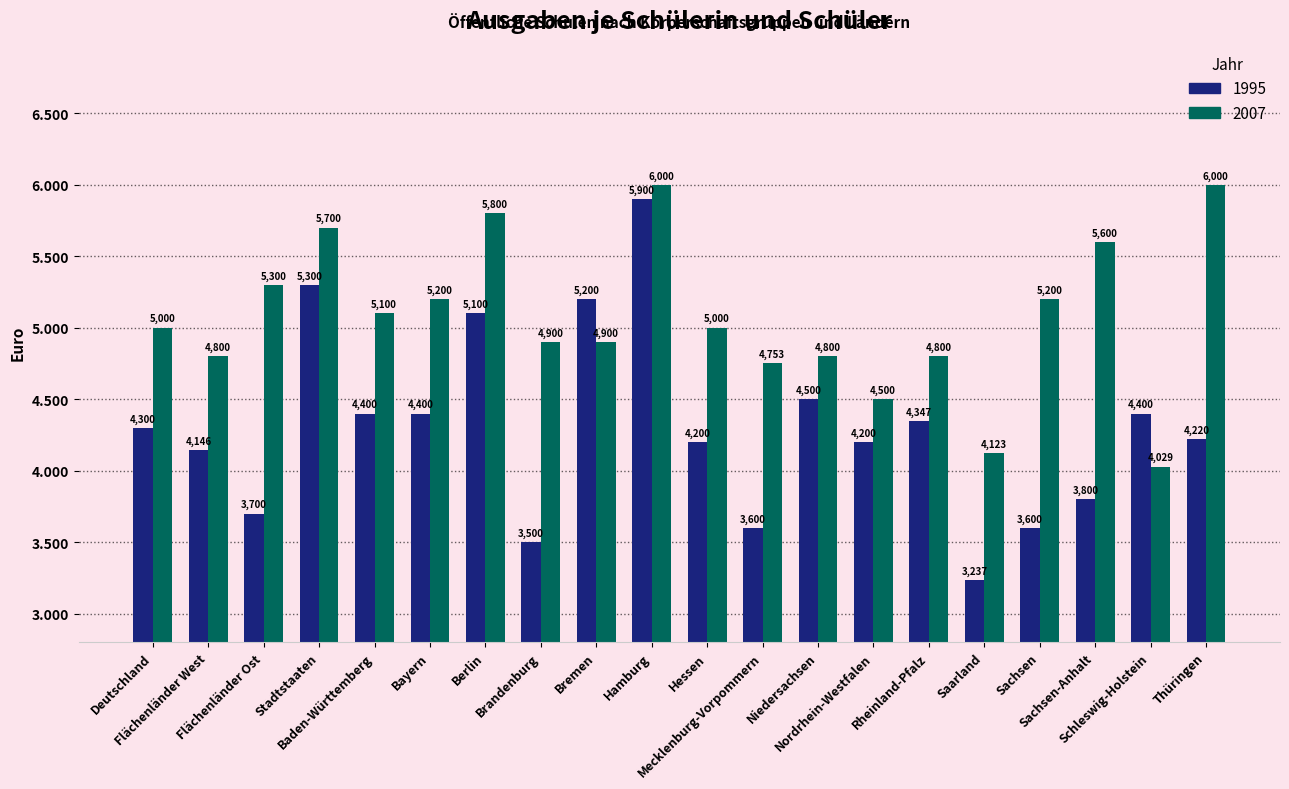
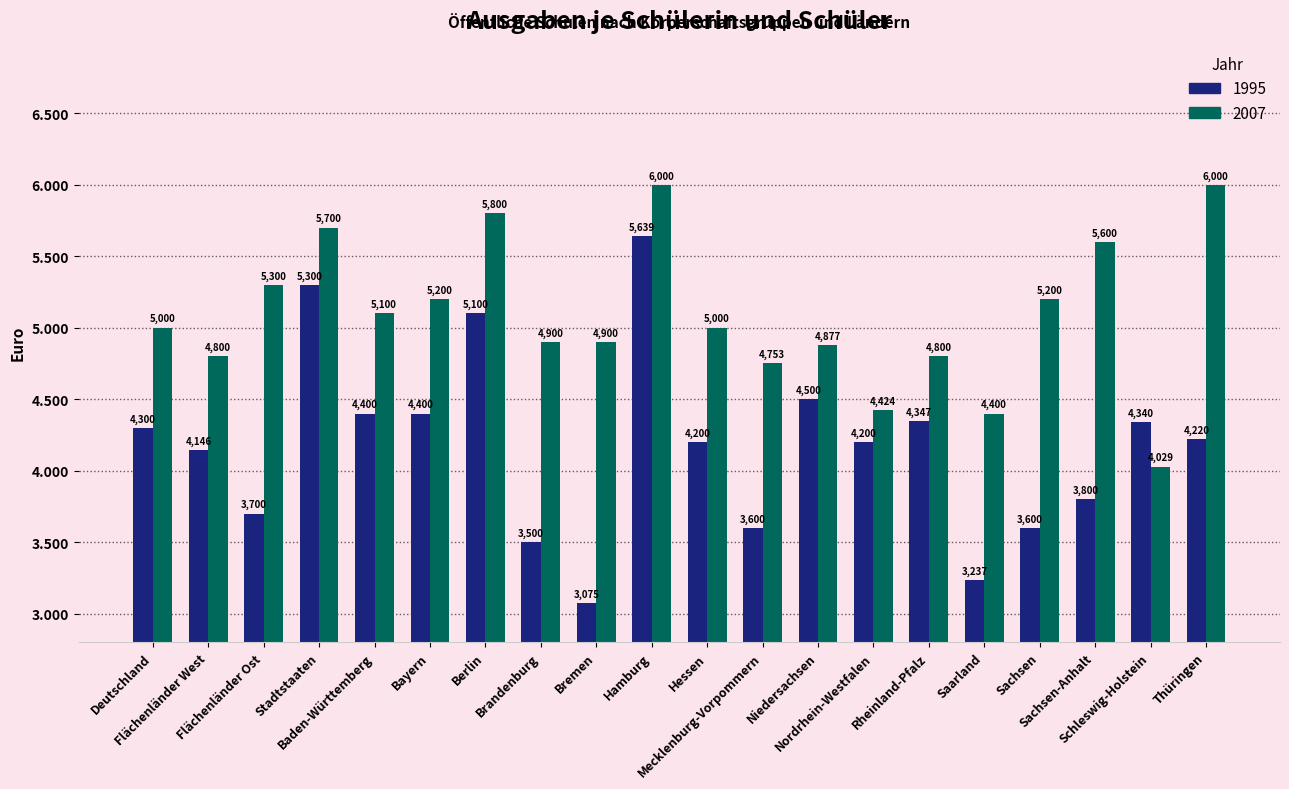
  {
    "1995": {
      "Deutschland": "4,300",
      "Flächenländer West": "4,146",
      "Flächenländer Ost": "3,700",
      "Stadtstaaten": "5,300",
      "Baden-Württemberg": "4,400",
      "Bayern": "4,400",
      "Berlin": "5,100",
      "Brandenburg": "3,500",
-     "Bremen": "5,200",
-     "Hamburg": "5,900",
+     "Bremen": "3,075",
+     "Hamburg": "5,639",
      "Hessen": "4,200",
      "Mecklenburg-Vorpommern": "3,600",
      "Niedersachsen": "4,500",
      "Nordrhein-Westfalen": "4,200",
      "Rheinland-Pfalz": "4,347",
      "Saarland": "3,237",
      "Sachsen": "3,600",
      "Sachsen-Anhalt": "3,800",
-     "Schleswig-Holstein": "4,400",
+     "Schleswig-Holstein": "4,340",
      "Thüringen": "4,220"
    },
    "2007": {
      "Deutschland": "5,000",
      "Flächenländer West": "4,800",
      "Flächenländer Ost": "5,300",
      "Stadtstaaten": "5,700",
      "Baden-Württemberg": "5,100",
      "Bayern": "5,200",
      "Berlin": "5,800",
      "Brandenburg": "4,900",
      "Bremen": "4,900",
      "Hamburg": "6,000",
      "Hessen": "5,000",
      "Mecklenburg-Vorpommern": "4,753",
-     "Niedersachsen": "4,800",
-     "Nordrhein-Westfalen": "4,500",
+     "Niedersachsen": "4,877",
+     "Nordrhein-Westfalen": "4,424",
      "Rheinland-Pfalz": "4,800",
-     "Saarland": "4,123",
+     "Saarland": "4,400",
      "Sachsen": "5,200",
      "Sachsen-Anhalt": "5,600",
      "Schleswig-Holstein": "4,029",
      "Thüringen": "6,000"
    }
  }
